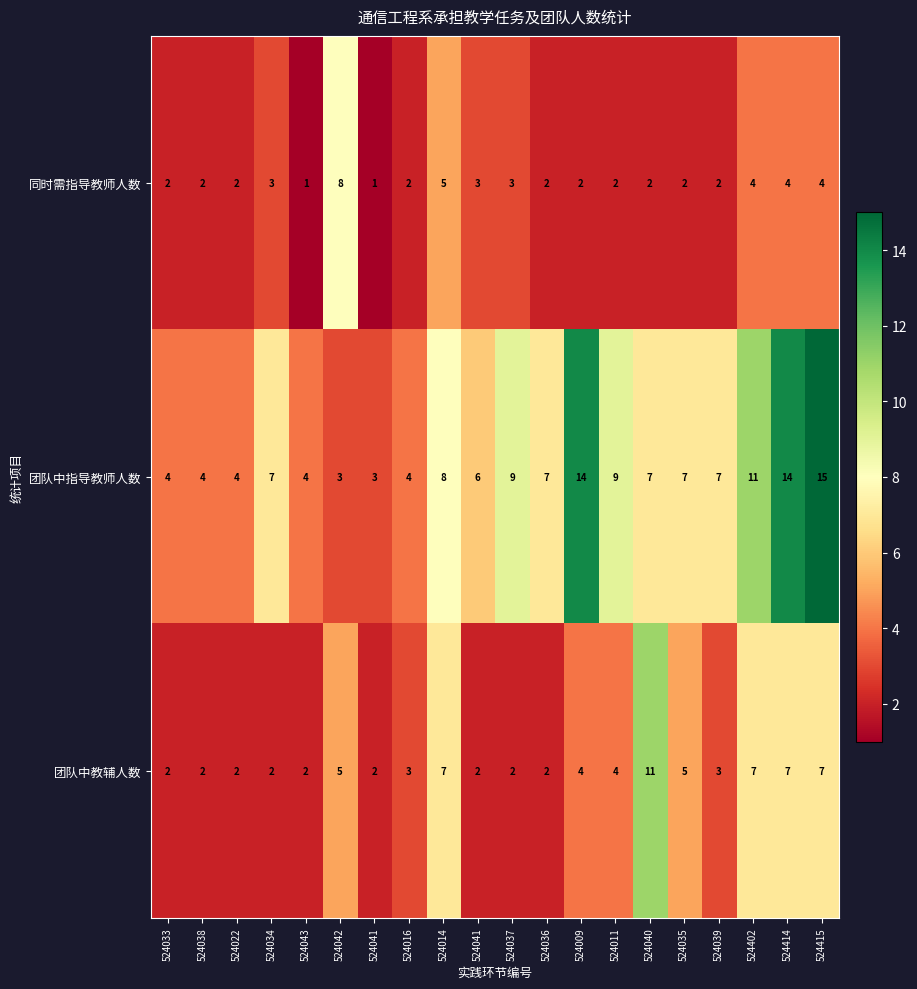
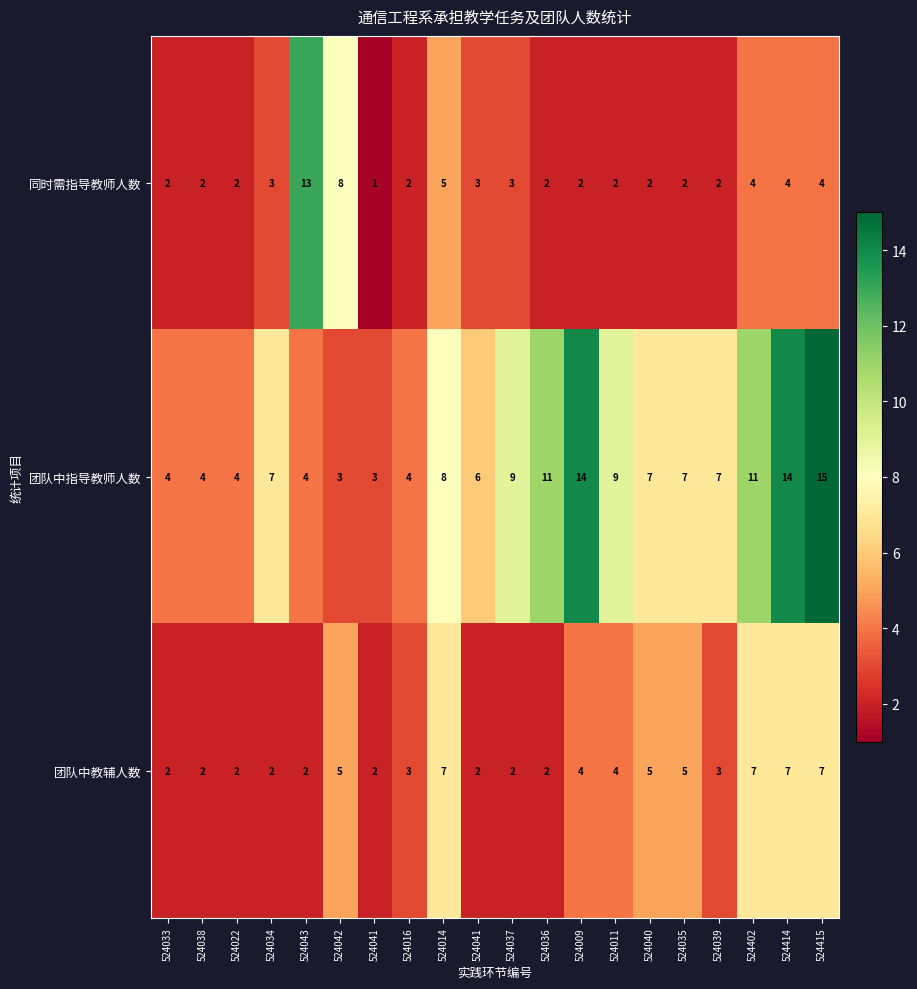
  {
    "同时需指导教师人数": {
      "524033": 2,
      "524038": 2,
      "524022": 2,
      "524034": 3,
-     "524043": 1,
+     "524043": 13,
      "524042": 8,
      "524016": 2,
      "524014": 5,
      "524037": 3,
      "524036": 2,
      "524009": 2,
      "524011": 2,
      "524040": 2,
      "524035": 2,
      "524039": 2,
      "524402": 4,
      "524414": 4,
      "524415": 4
    },
    "团队中指导教师人数": {
      "524033": 4,
      "524038": 4,
      "524022": 4,
      "524034": 7,
      "524043": 4,
      "524042": 3,
      "524016": 4,
      "524014": 8,
      "524037": 9,
-     "524036": 7,
+     "524036": 11,
      "524009": 14,
      "524011": 9,
      "524040": 7,
      "524035": 7,
      "524039": 7,
      "524402": 11,
      "524414": 14,
      "524415": 15
    },
    "团队中教辅人数": {
      "524033": 2,
      "524038": 2,
      "524022": 2,
      "524034": 2,
      "524043": 2,
      "524042": 5,
      "524016": 3,
      "524014": 7,
      "524037": 2,
      "524036": 2,
      "524009": 4,
      "524011": 4,
-     "524040": 11,
+     "524040": 5,
      "524035": 5,
      "524039": 3,
      "524402": 7,
      "524414": 7,
      "524415": 7
    }
  }
